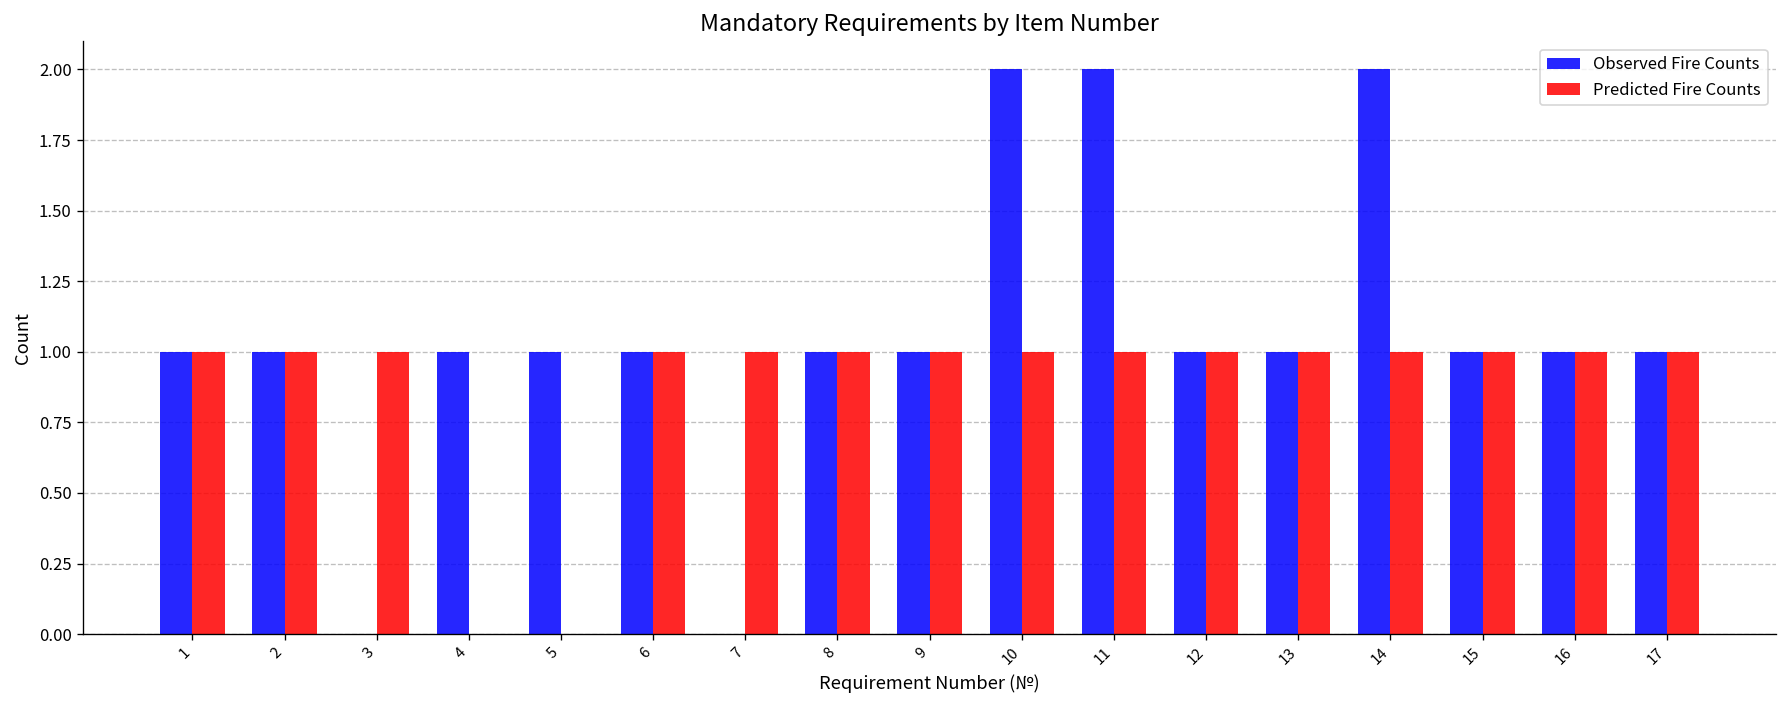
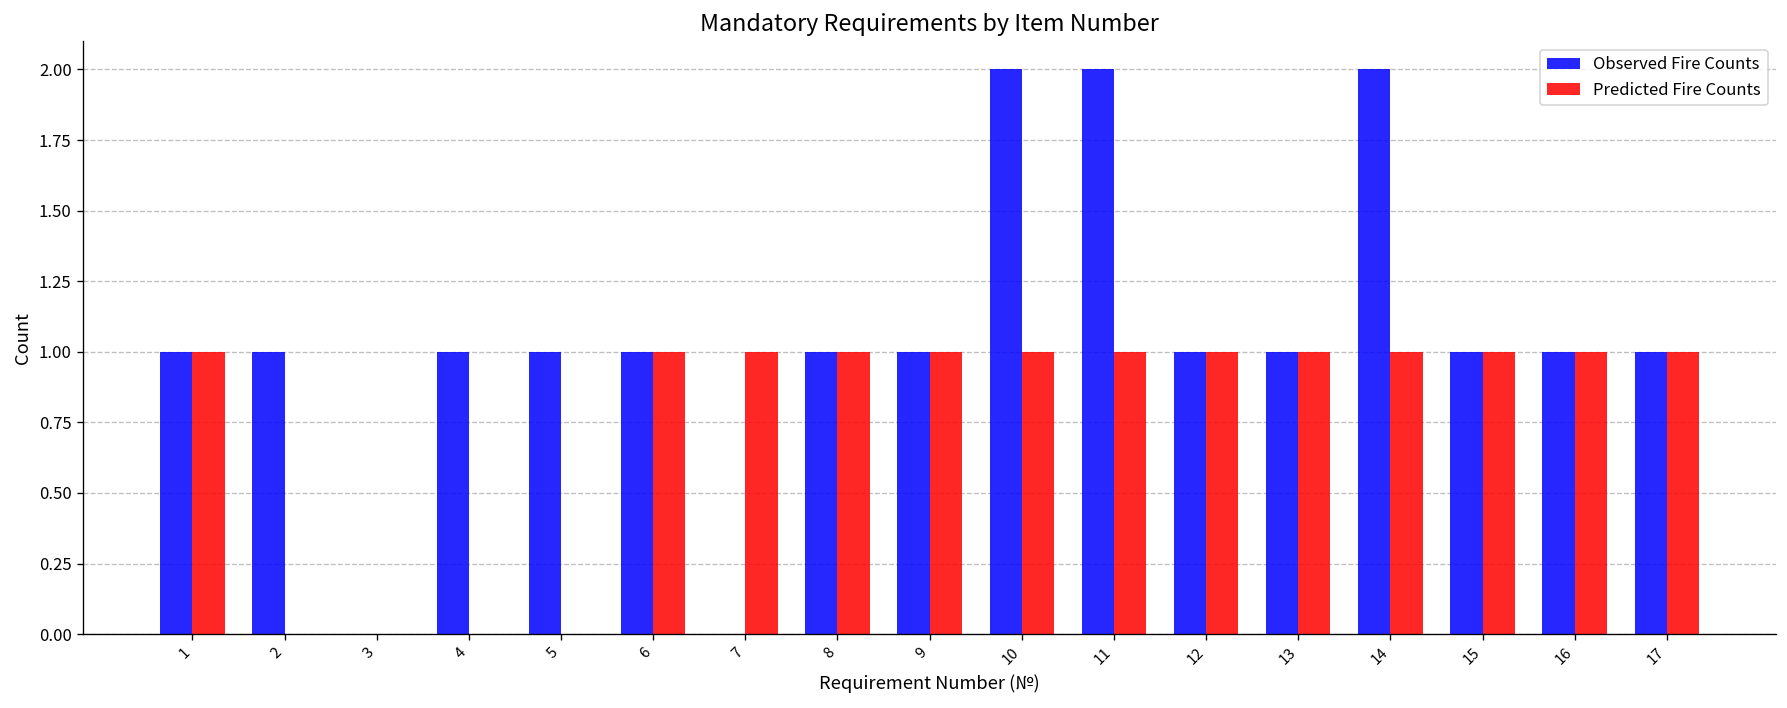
  {
    "Observed Fire Counts": {
      "1": 1,
      "2": 1,
      "3": 0,
      "4": 1,
      "5": 1,
      "6": 1,
      "7": 0,
      "8": 1,
      "9": 1,
      "10": 2,
      "11": 2,
      "12": 1,
      "13": 1,
      "14": 2,
      "15": 1,
      "16": 1,
      "17": 1
    },
    "Predicted Fire Counts": {
      "1": 1,
-     "2": 1,
-     "3": 1,
+     "2": 0,
+     "3": 0,
      "4": 0,
      "5": 0,
      "6": 1,
      "7": 1,
      "8": 1,
      "9": 1,
      "10": 1,
      "11": 1,
      "12": 1,
      "13": 1,
      "14": 1,
      "15": 1,
      "16": 1,
      "17": 1
    }
  }
